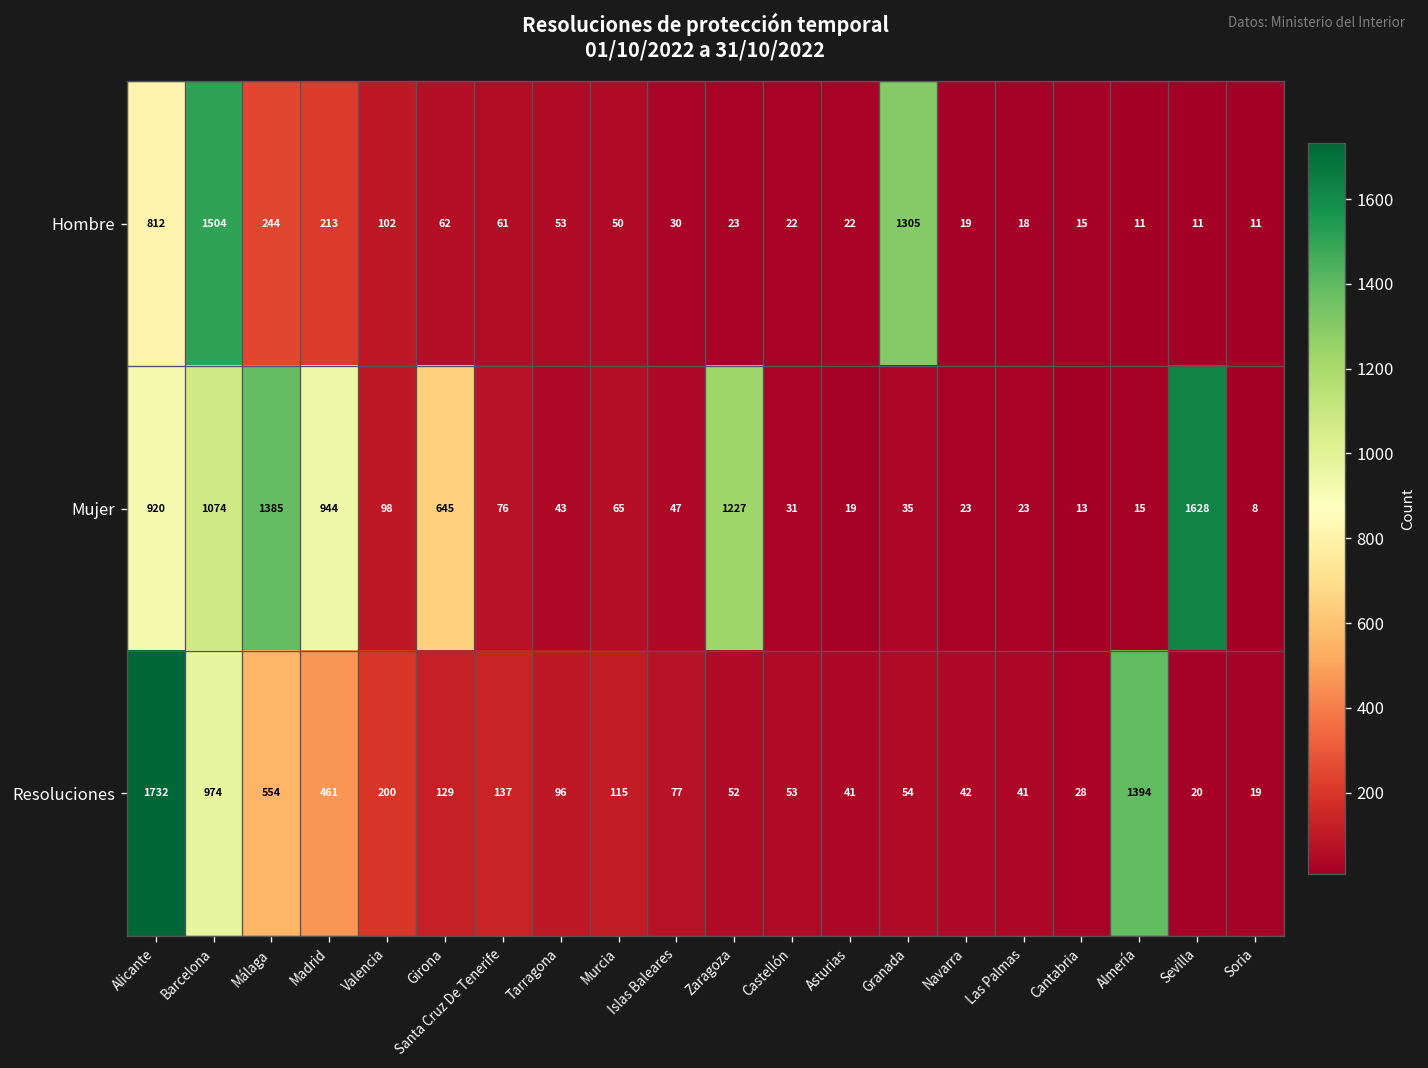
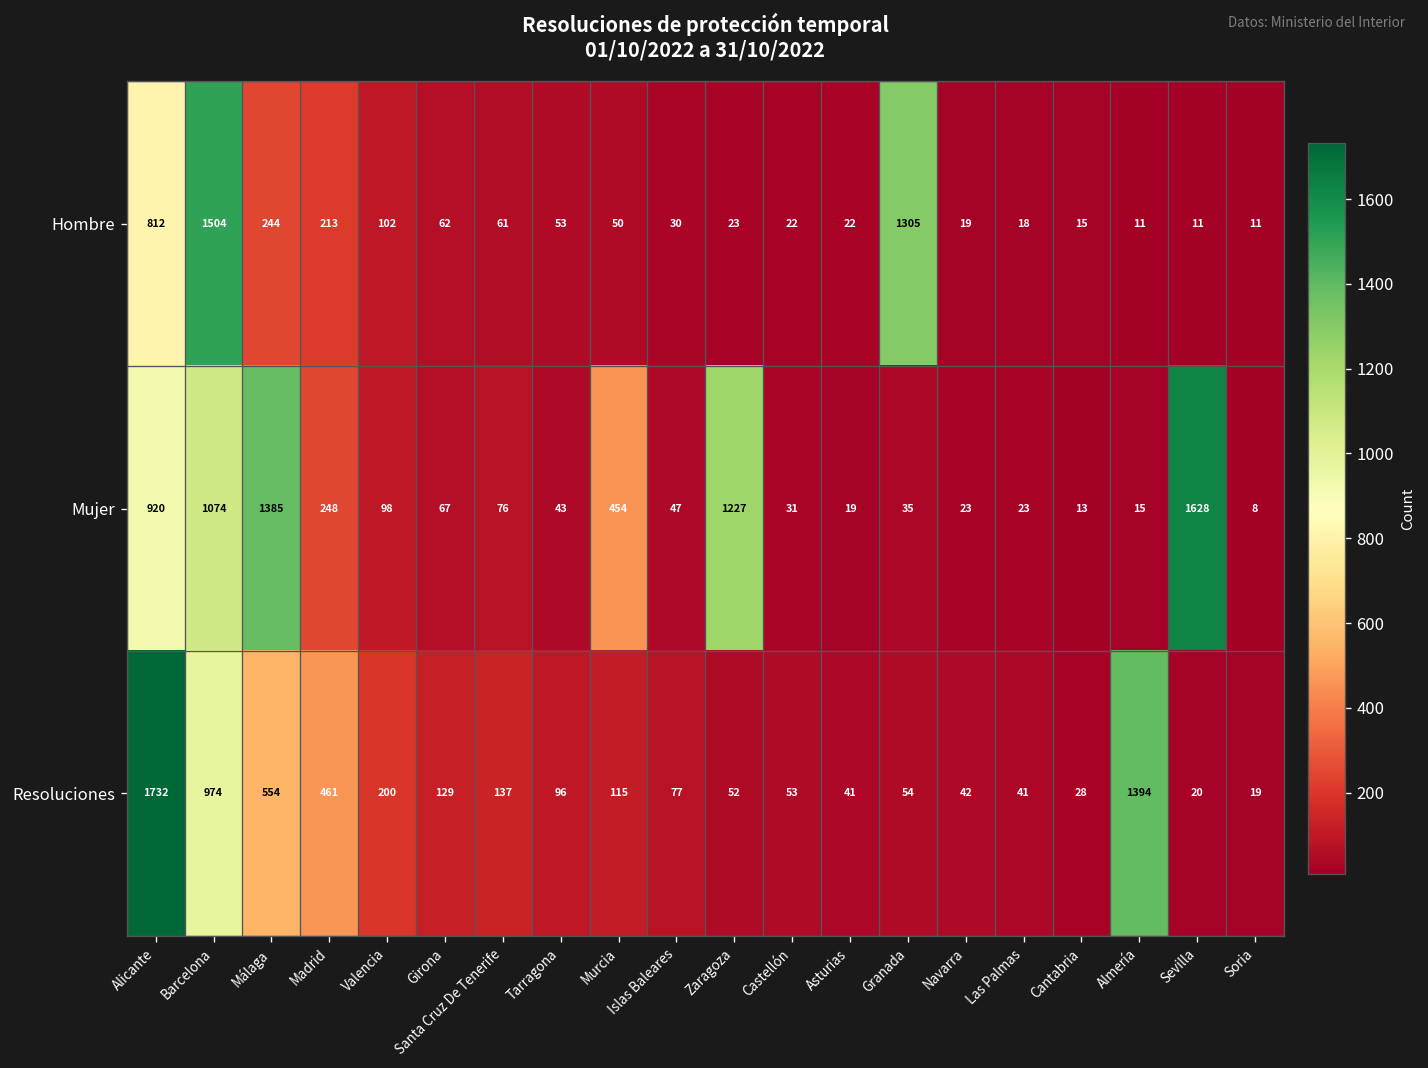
  {
    "Hombre": {
      "Alicante": 812,
      "Barcelona": 1504,
      "Málaga": 244,
      "Madrid": 213,
      "Valencia": 102,
      "Girona": 62,
      "Santa Cruz De Tenerife": 61,
      "Tarragona": 53,
      "Murcia": 50,
      "Islas Baleares": 30,
      "Zaragoza": 23,
      "Castellón": 22,
      "Asturias": 22,
      "Granada": 1305,
      "Navarra": 19,
      "Las Palmas": 18,
      "Cantabria": 15,
      "Almería": 11,
      "Sevilla": 11,
      "Soria": 11
    },
    "Mujer": {
      "Alicante": 920,
      "Barcelona": 1074,
      "Málaga": 1385,
-     "Madrid": 944,
+     "Madrid": 248,
      "Valencia": 98,
-     "Girona": 645,
+     "Girona": 67,
      "Santa Cruz De Tenerife": 76,
      "Tarragona": 43,
-     "Murcia": 65,
+     "Murcia": 454,
      "Islas Baleares": 47,
      "Zaragoza": 1227,
      "Castellón": 31,
      "Asturias": 19,
      "Granada": 35,
      "Navarra": 23,
      "Las Palmas": 23,
      "Cantabria": 13,
      "Almería": 15,
      "Sevilla": 1628,
      "Soria": 8
    },
    "Resoluciones": {
      "Alicante": 1732,
      "Barcelona": 974,
      "Málaga": 554,
      "Madrid": 461,
      "Valencia": 200,
      "Girona": 129,
      "Santa Cruz De Tenerife": 137,
      "Tarragona": 96,
      "Murcia": 115,
      "Islas Baleares": 77,
      "Zaragoza": 52,
      "Castellón": 53,
      "Asturias": 41,
      "Granada": 54,
      "Navarra": 42,
      "Las Palmas": 41,
      "Cantabria": 28,
      "Almería": 1394,
      "Sevilla": 20,
      "Soria": 19
    }
  }
